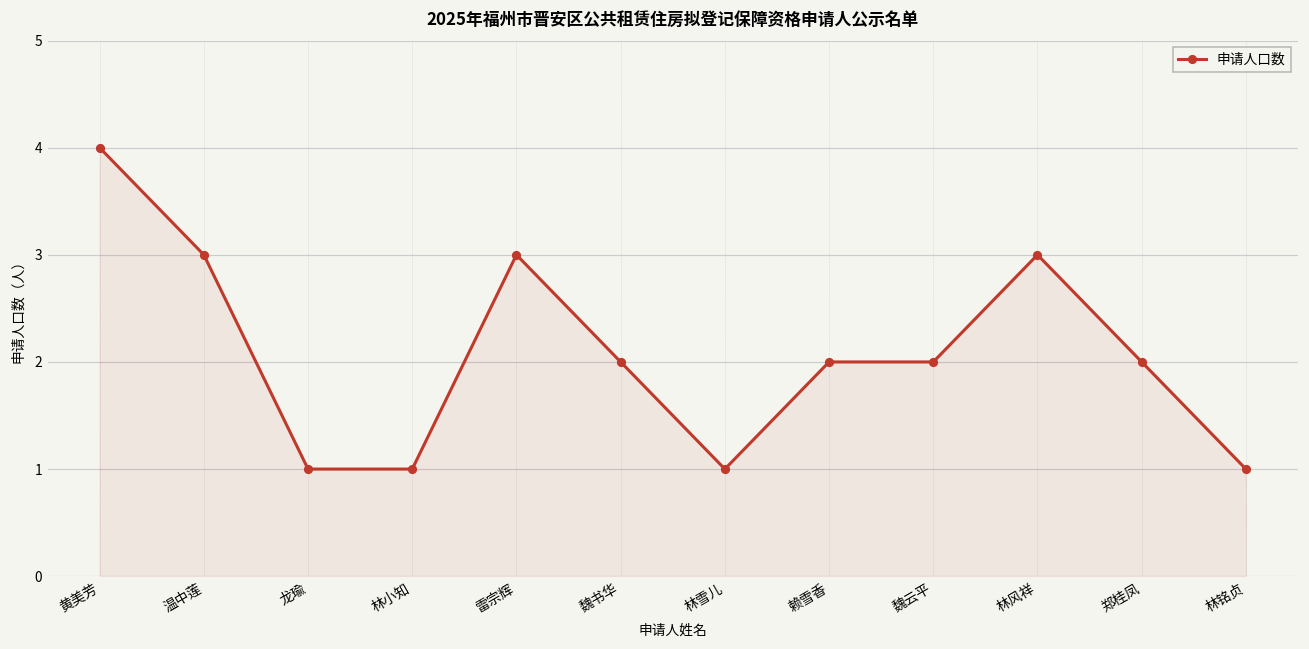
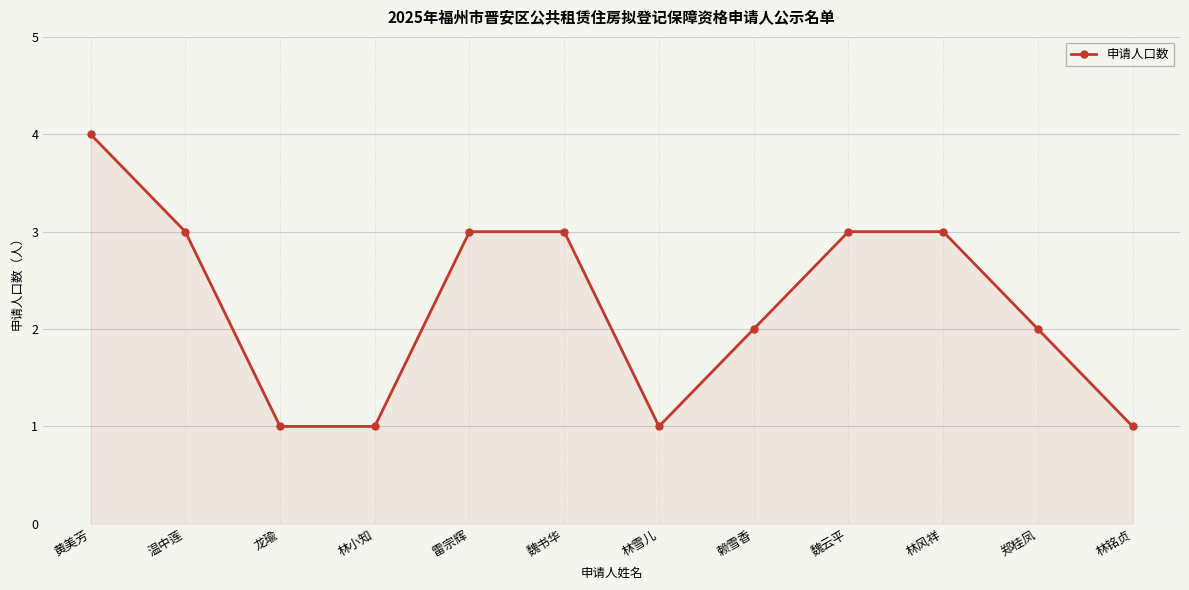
  {
    "黄美芳": 4,
    "温中莲": 3,
    "龙瑜": 1,
    "林小知": 1,
    "雷宗辉": 3,
-   "魏书华": 2,
+   "魏书华": 3,
    "林雪儿": 1,
    "赖雪香": 2,
-   "魏云平": 2,
+   "魏云平": 3,
    "林风祥": 3,
    "郑桂凤": 2,
    "林铭贞": 1
  }
